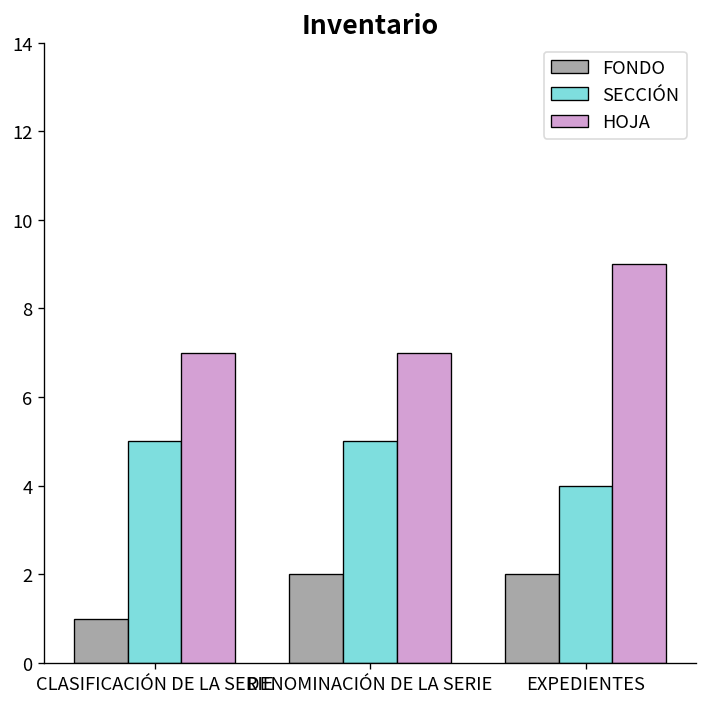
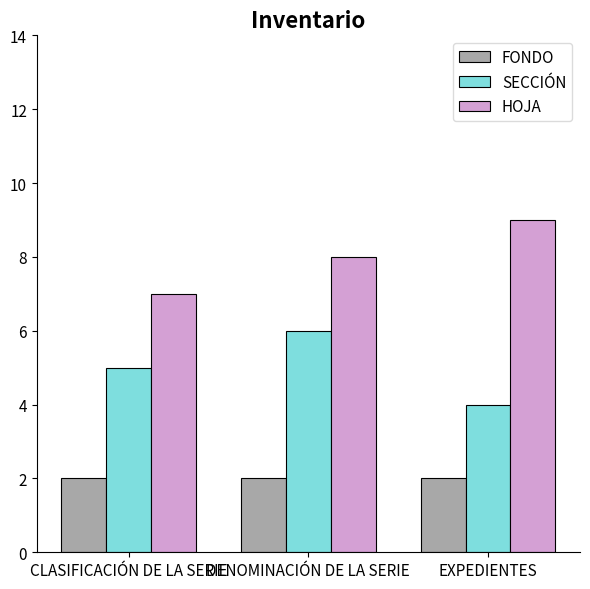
  {
    "FONDO": {
-     "CLASIFICACIÓN DE LA SERIE": 1,
+     "CLASIFICACIÓN DE LA SERIE": 2,
      "DENOMINACIÓN DE LA SERIE": 2,
      "EXPEDIENTES": 2
    },
    "SECCIÓN": {
      "CLASIFICACIÓN DE LA SERIE": 5,
-     "DENOMINACIÓN DE LA SERIE": 5,
+     "DENOMINACIÓN DE LA SERIE": 6,
      "EXPEDIENTES": 4
    },
    "HOJA": {
      "CLASIFICACIÓN DE LA SERIE": 7,
-     "DENOMINACIÓN DE LA SERIE": 7,
+     "DENOMINACIÓN DE LA SERIE": 8,
      "EXPEDIENTES": 9
    }
  }
